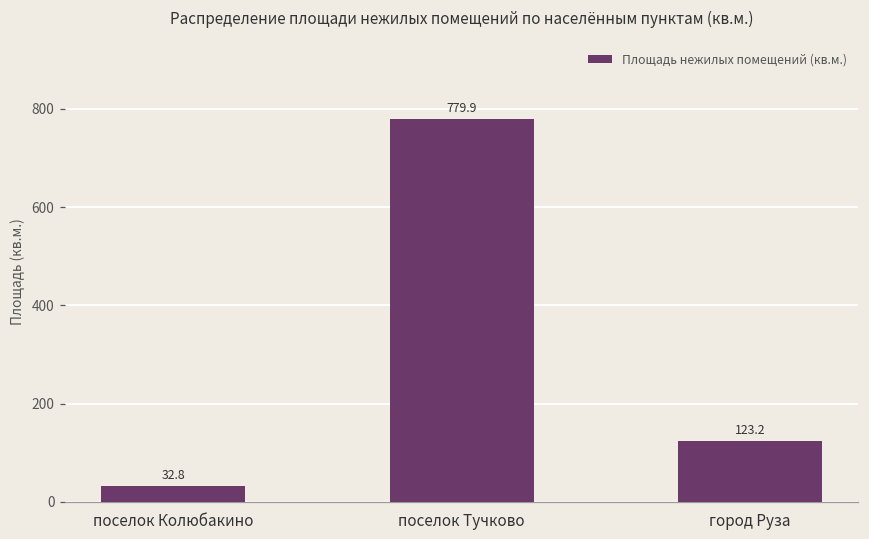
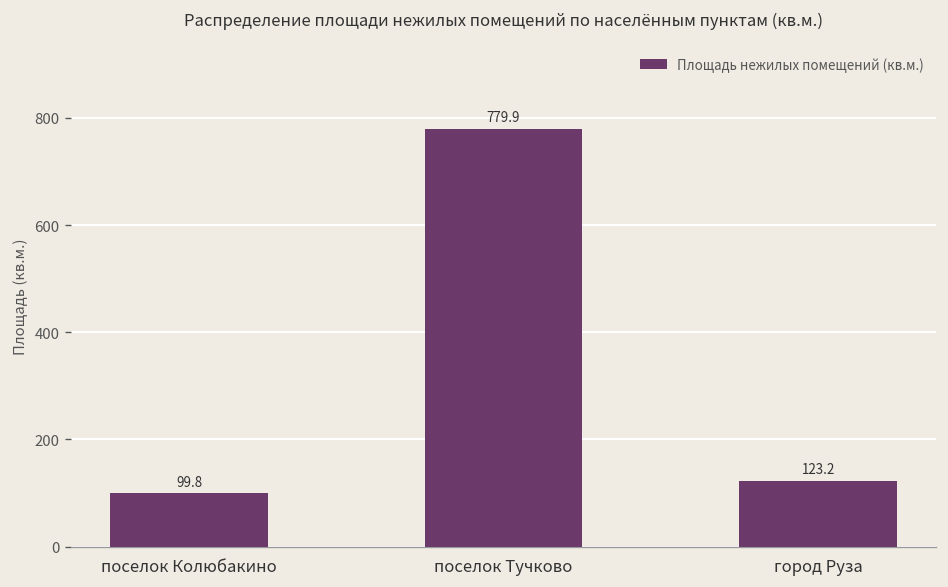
  {
-   "поселок Колюбакино": 32.8,
+   "поселок Колюбакино": 99.8,
    "поселок Тучково": 779.9,
    "город Руза": 123.2
  }
